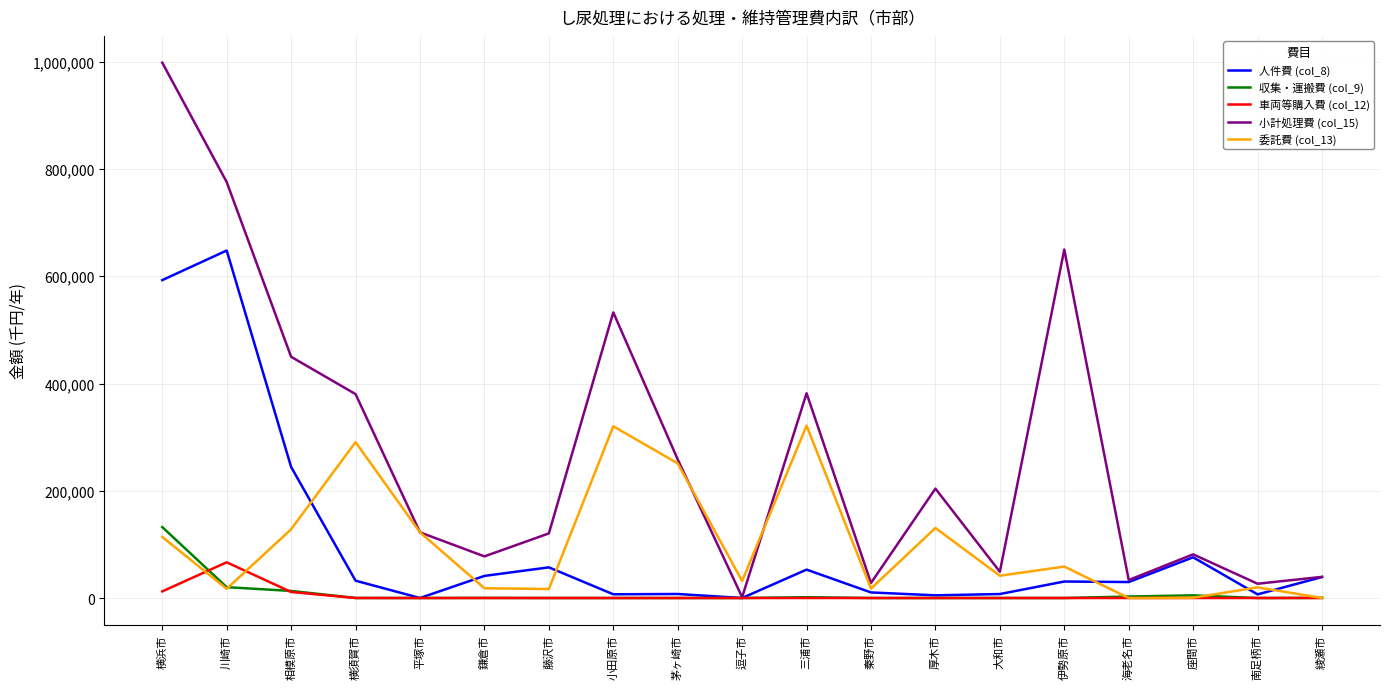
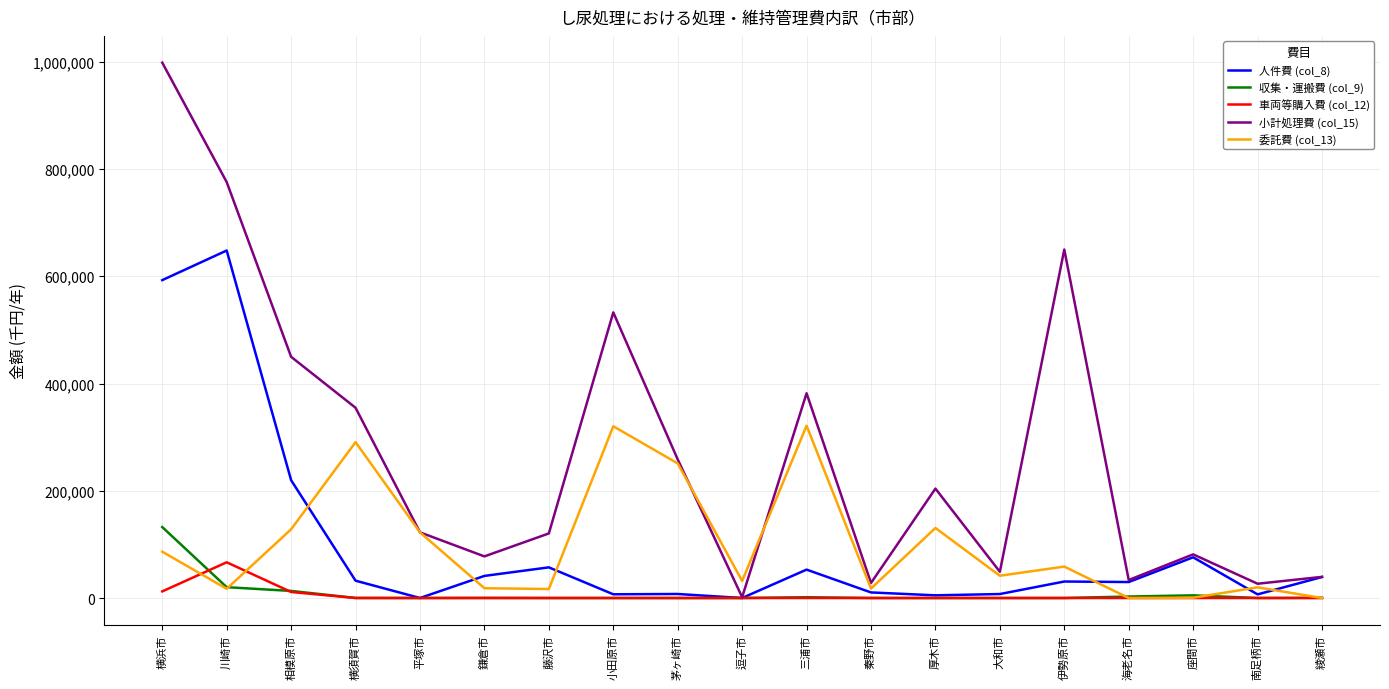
  {
    "人件費 (col_8)": {
      "横浜市": "590,000",
      "川崎市": "650,000",
-     "相模原市": "240,000",
+     "相模原市": "220,000",
      "横須賀市": "30,000",
      "鎌倉市": "40,000",
      "藤沢市": "60,000",
      "小田原市": "10,000",
      "茅ヶ崎市": "10,000",
      "三浦市": "50,000",
      "秦野市": "10,000",
      "厚木市": "10,000",
      "大和市": "10,000",
      "伊勢原市": "30,000",
      "座間市": "80,000",
      "南足柄市": "10,000"
    },
    "収集・運搬費 (col_9)": {
      "横浜市": "130,000"
    },
    "車両等購入費 (col_12)": {
      "横浜市": "10,000",
      "川崎市": "70,000"
    },
    "小計処理費 (col_15)": {
      "横浜市": "1,000,000",
      "川崎市": "780,000",
      "相模原市": "450,000",
-     "横須賀市": "380,000",
+     "横須賀市": "350,000",
      "鎌倉市": "80,000",
      "藤沢市": "120,000",
      "小田原市": "530,000",
      "茅ヶ崎市": "260,000",
      "三浦市": "380,000",
      "秦野市": "30,000",
      "厚木市": "200,000",
      "大和市": "50,000",
      "伊勢原市": "650,000",
      "座間市": "80,000",
      "南足柄市": "30,000"
    },
    "委託費 (col_13)": {
-     "横浜市": "110,000",
+     "横浜市": "90,000",
      "相模原市": "130,000",
      "横須賀市": "290,000",
      "鎌倉市": "20,000",
      "藤沢市": "20,000",
      "小田原市": "320,000",
      "茅ヶ崎市": "250,000",
      "逗子市": "30,000",
      "三浦市": "320,000",
      "秦野市": "20,000",
      "厚木市": "130,000",
      "大和市": "40,000",
      "伊勢原市": "60,000",
      "南足柄市": "20,000"
    }
  }
